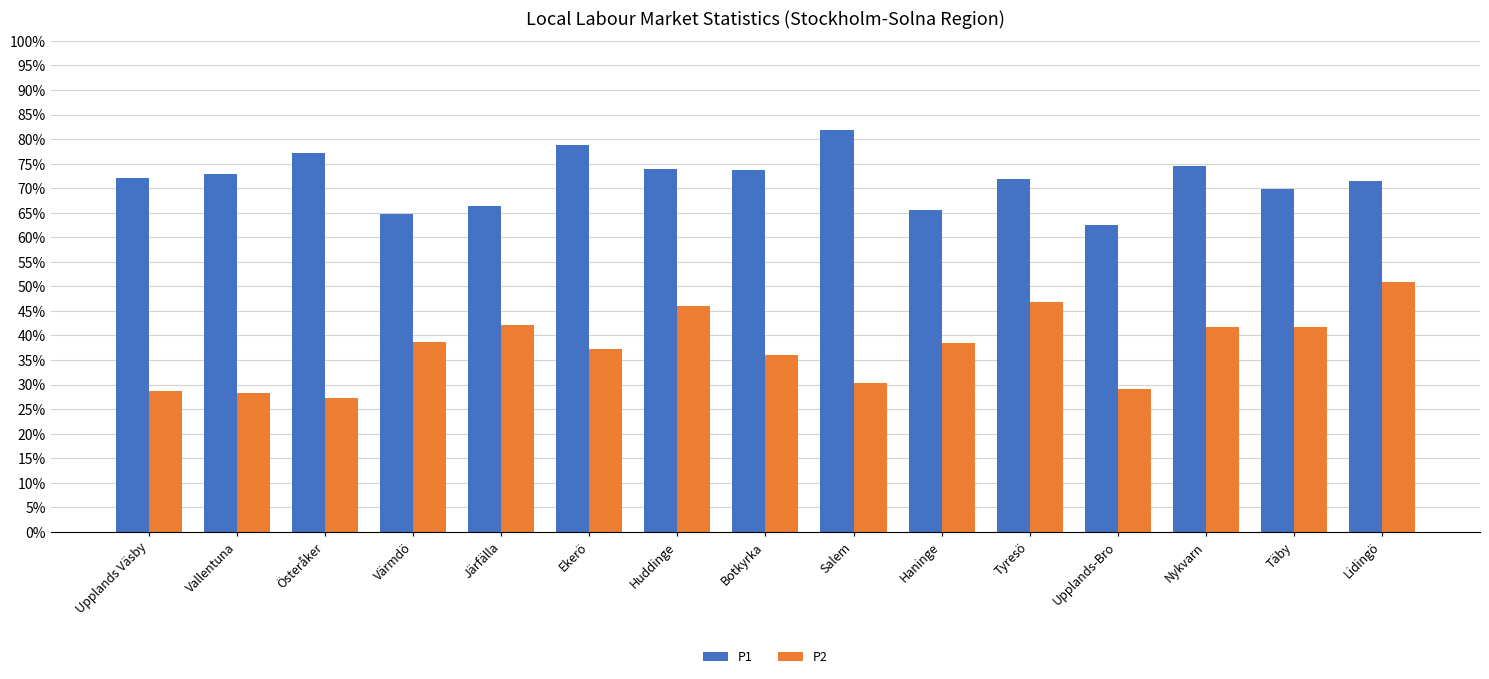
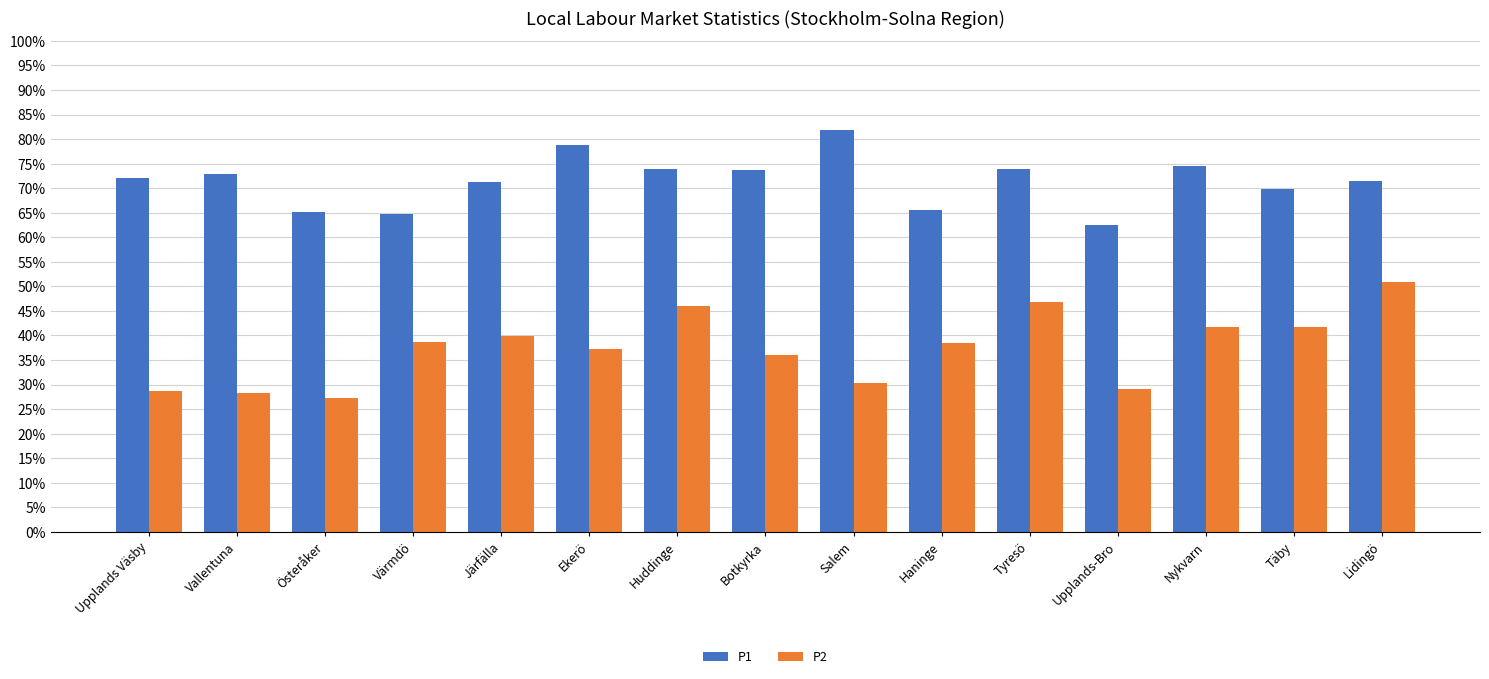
  {
    "P1": {
      "Upplands Väsby": "72%",
      "Vallentuna": "73%",
-     "Österåker": "77%",
+     "Österåker": "65%",
      "Värmdö": "65%",
-     "Järfälla": "66%",
+     "Järfälla": "71%",
      "Ekerö": "79%",
      "Huddinge": "74%",
      "Botkyrka": "74%",
      "Salem": "82%",
      "Haninge": "66%",
-     "Tyresö": "72%",
+     "Tyresö": "74%",
      "Upplands-Bro": "62%",
      "Nykvarn": "75%",
      "Täby": "70%",
      "Lidingö": "71%"
    },
    "P2": {
      "Upplands Väsby": "29%",
      "Vallentuna": "28%",
      "Österåker": "27%",
      "Värmdö": "39%",
-     "Järfälla": "42%",
+     "Järfälla": "40%",
      "Ekerö": "37%",
      "Huddinge": "46%",
      "Botkyrka": "36%",
      "Salem": "30%",
      "Haninge": "38%",
      "Tyresö": "47%",
      "Upplands-Bro": "29%",
      "Nykvarn": "42%",
      "Täby": "42%",
      "Lidingö": "51%"
    }
  }
